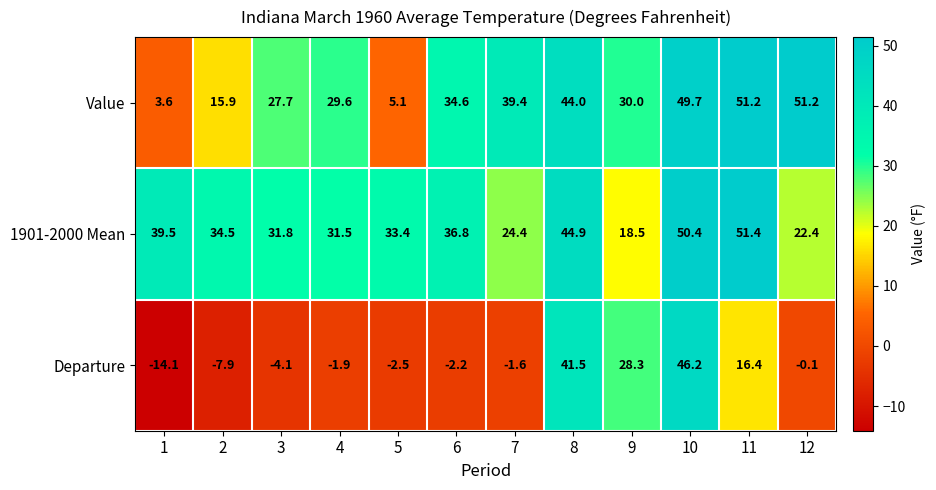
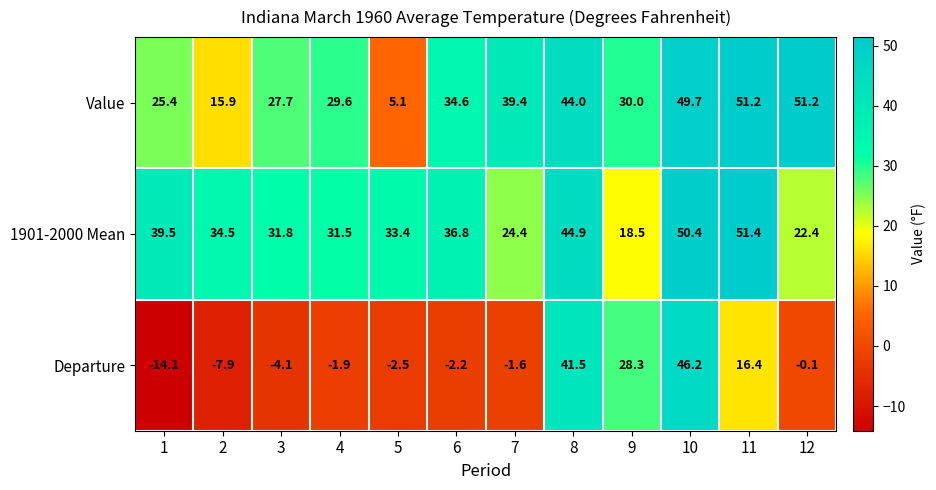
  {
    "Value": {
-     "1": 3.6,
+     "1": 25.4,
      "2": 15.9,
      "3": 27.7,
      "4": 29.6,
      "5": 5.1,
      "6": 34.6,
      "7": 39.4,
      "8": 44.0,
      "9": 30.0,
      "10": 49.7,
      "11": 51.2,
      "12": 51.2
    },
    "1901-2000 Mean": {
      "1": 39.5,
      "2": 34.5,
      "3": 31.8,
      "4": 31.5,
      "5": 33.4,
      "6": 36.8,
      "7": 24.4,
      "8": 44.9,
      "9": 18.5,
      "10": 50.4,
      "11": 51.4,
      "12": 22.4
    },
    "Departure": {
      "1": -14.1,
      "2": -7.9,
      "3": -4.1,
      "4": -1.9,
      "5": -2.5,
      "6": -2.2,
      "7": -1.6,
      "8": 41.5,
      "9": 28.3,
      "10": 46.2,
      "11": 16.4,
      "12": -0.1
    }
  }
